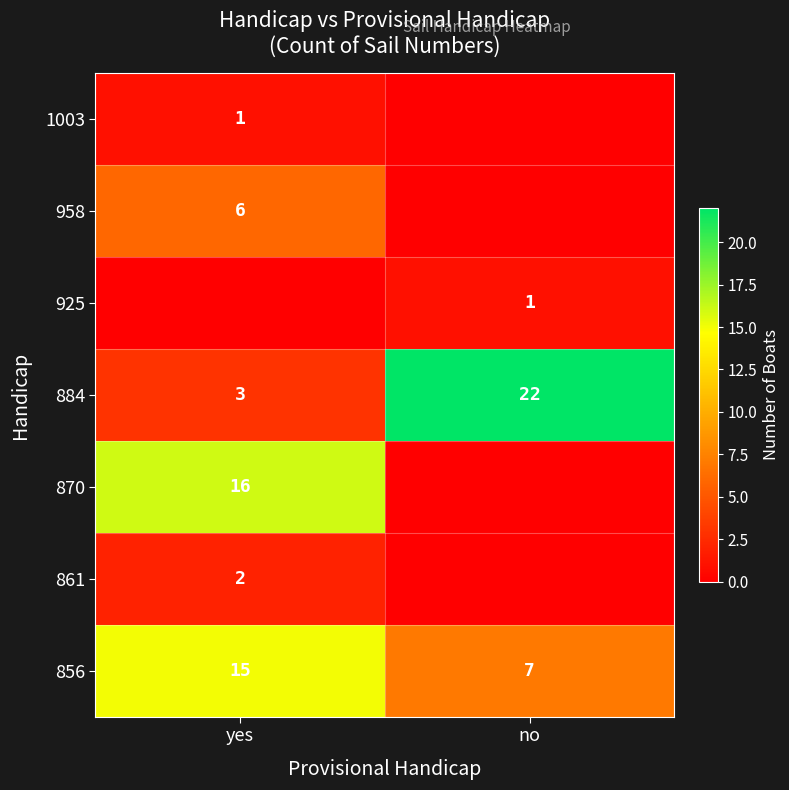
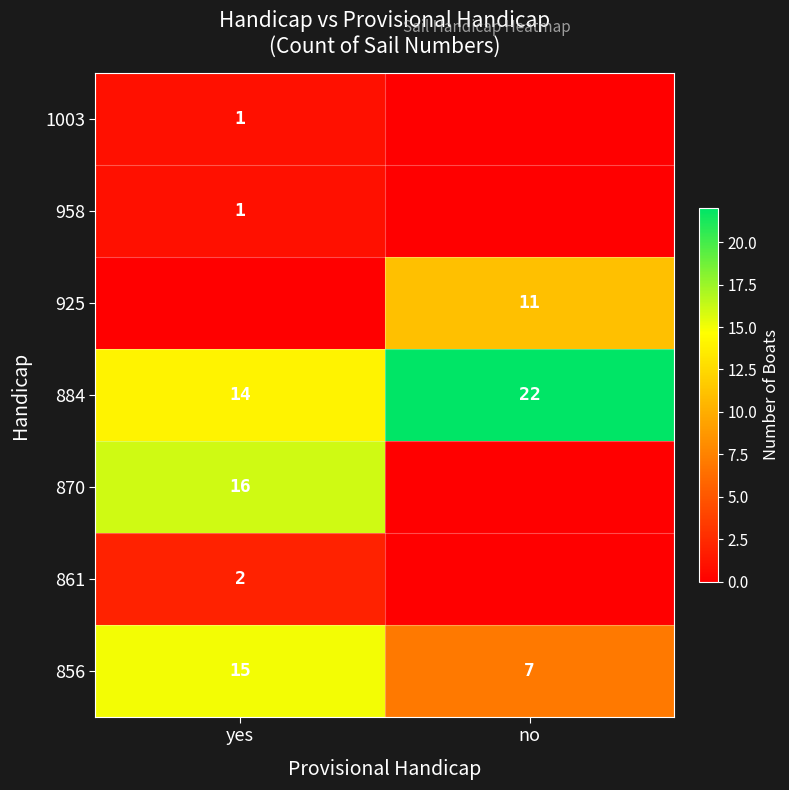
  {
    "1003": {
      "yes": 1
    },
    "958": {
-     "yes": 6
+     "yes": 1
    },
    "925": {
-     "no": 1
+     "no": 11
    },
    "884": {
-     "yes": 3,
+     "yes": 14,
      "no": 22
    },
    "870": {
      "yes": 16
    },
    "861": {
      "yes": 2
    },
    "856": {
      "yes": 15,
      "no": 7
    }
  }
